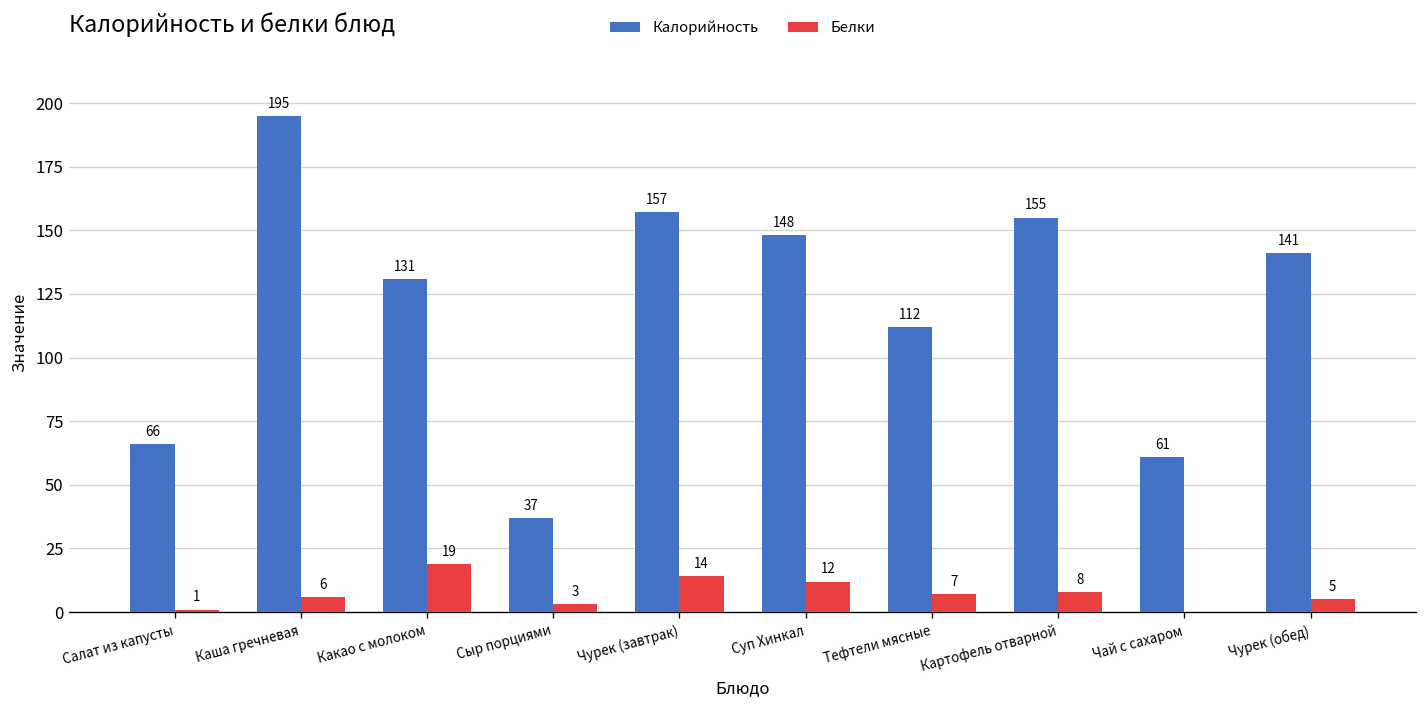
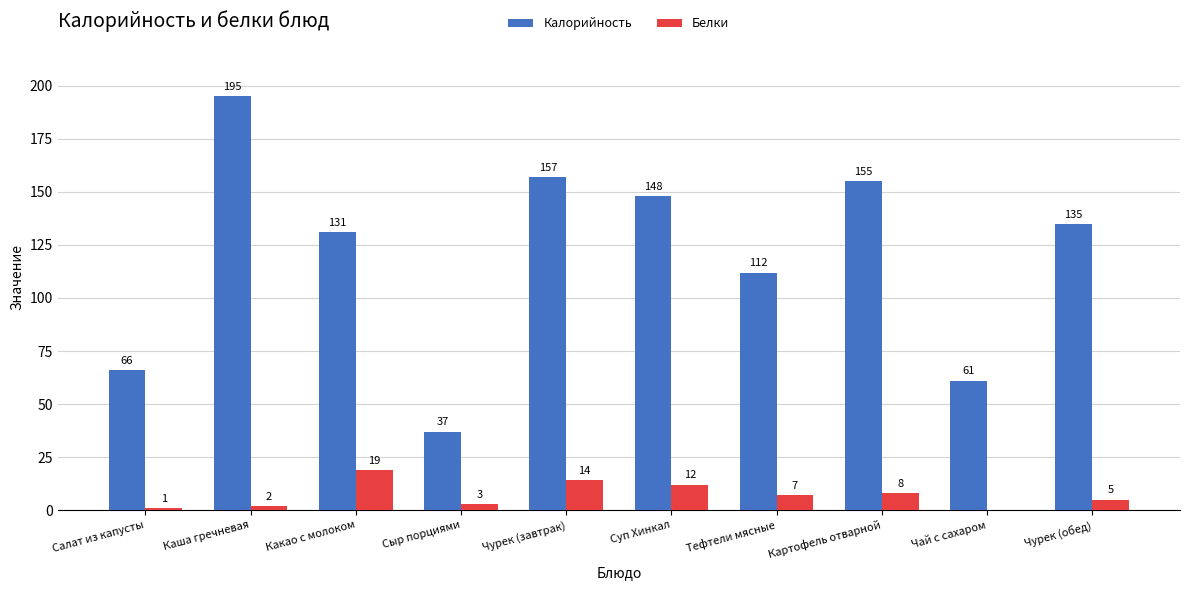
  {
    "Калорийность": {
      "Салат из капусты": 66,
      "Каша гречневая": 195,
      "Какао с молоком": 131,
      "Сыр порциями": 37,
      "Чурек (завтрак)": 157,
      "Суп Хинкал": 148,
      "Тефтели мясные": 112,
      "Картофель отварной": 155,
      "Чай с сахаром": 61,
-     "Чурек (обед)": 141
+     "Чурек (обед)": 135
    },
    "Белки": {
      "Салат из капусты": 1,
-     "Каша гречневая": 6,
+     "Каша гречневая": 2,
      "Какао с молоком": 19,
      "Сыр порциями": 3,
      "Чурек (завтрак)": 14,
      "Суп Хинкал": 12,
      "Тефтели мясные": 7,
      "Картофель отварной": 8,
      "Чурек (обед)": 5
    }
  }
